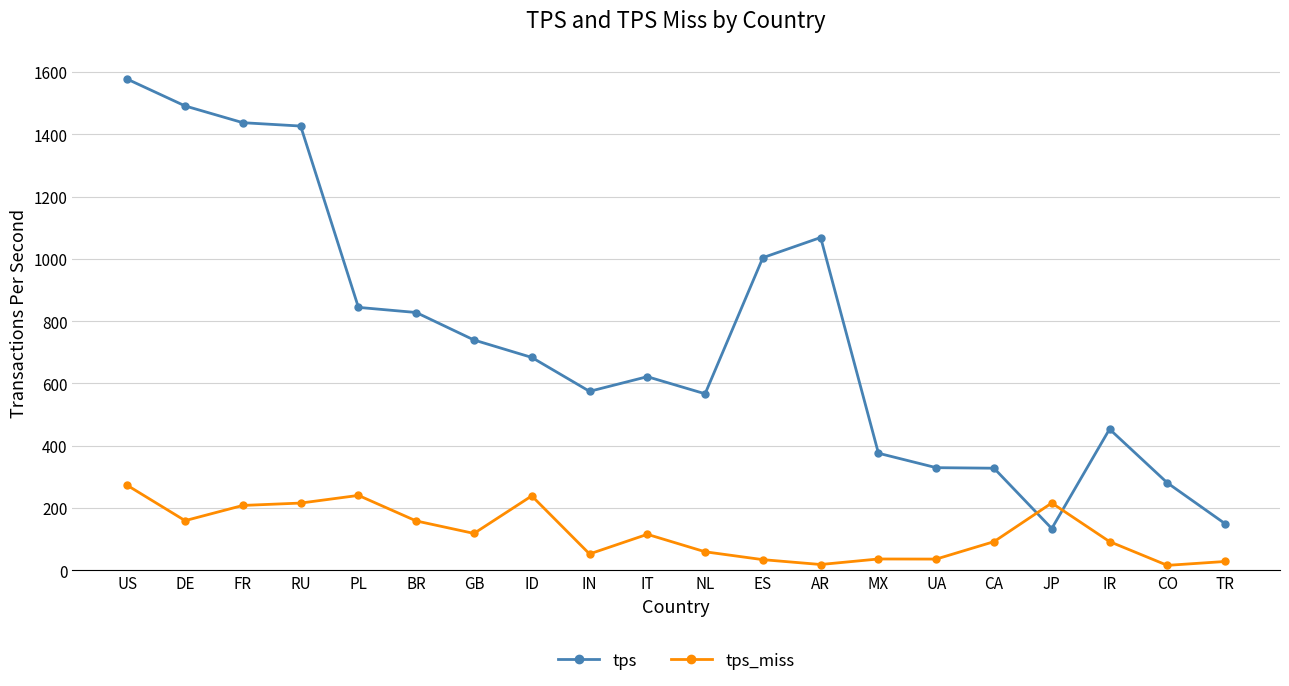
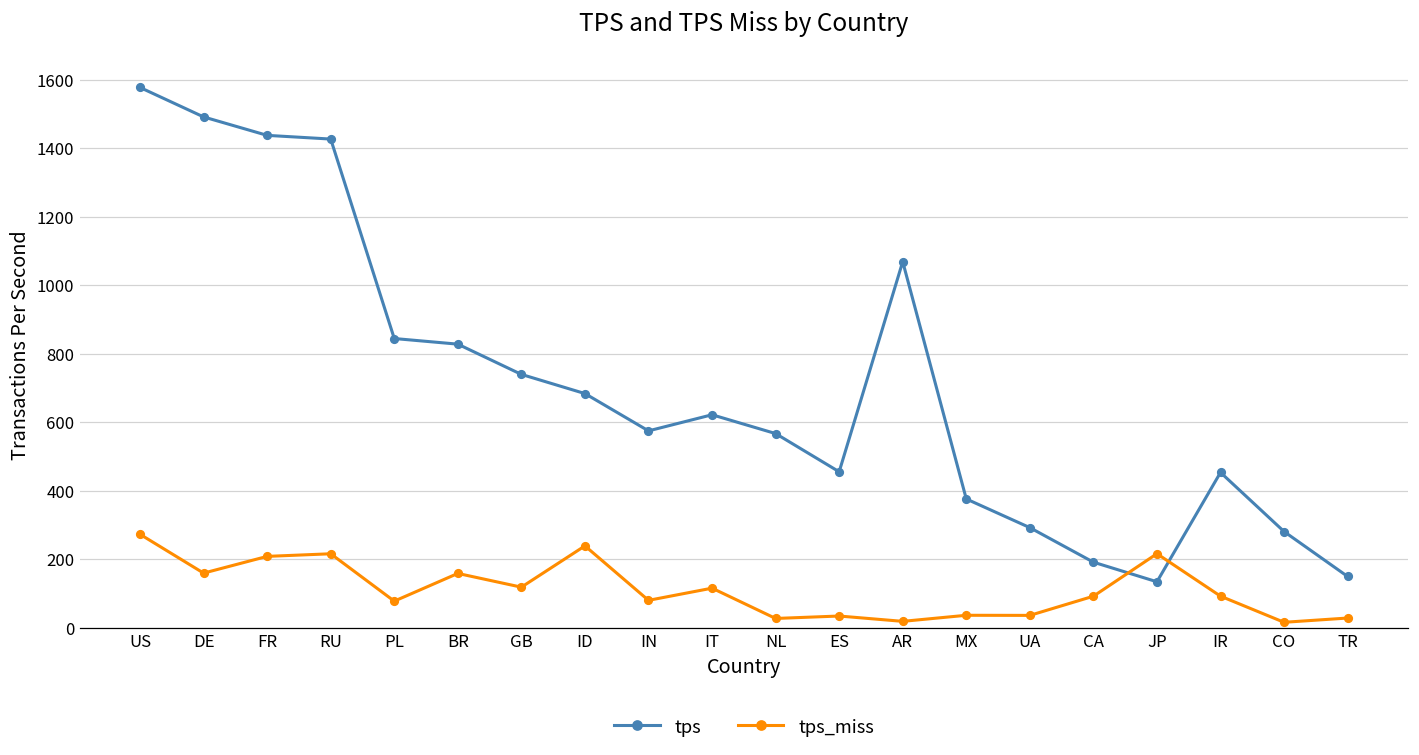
  {
    "tps": {
      "US": 1580,
      "DE": 1490,
      "FR": 1440,
      "RU": 1430,
      "PL": 840,
      "BR": 830,
      "GB": 740,
      "ID": 680,
      "IN": 570,
      "IT": 620,
      "NL": 570,
-     "ES": 1000,
+     "ES": 450,
      "AR": 1070,
      "MX": 380,
-     "UA": 330,
-     "CA": 330,
+     "UA": 290,
+     "CA": 190,
      "JP": 130,
      "IR": 450,
      "CO": 280,
      "TR": 150
    },
    "tps_miss": {
      "US": 270,
      "DE": 160,
      "FR": 210,
      "RU": 220,
-     "PL": 240,
+     "PL": 80,
      "BR": 160,
      "GB": 120,
      "ID": 240,
-     "IN": 50,
+     "IN": 80,
      "IT": 120,
-     "NL": 60,
+     "NL": 30,
      "ES": 30,
      "AR": 20,
      "MX": 40,
      "UA": 40,
      "CA": 90,
      "JP": 220,
      "IR": 90,
      "CO": 20,
      "TR": 30
    }
  }
